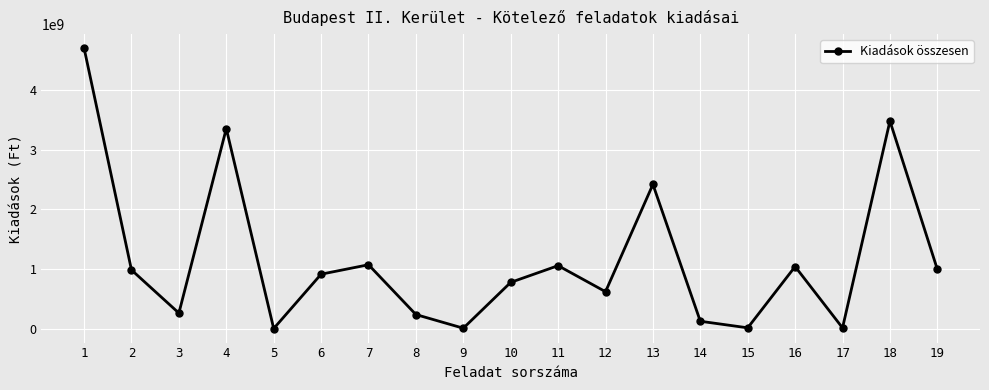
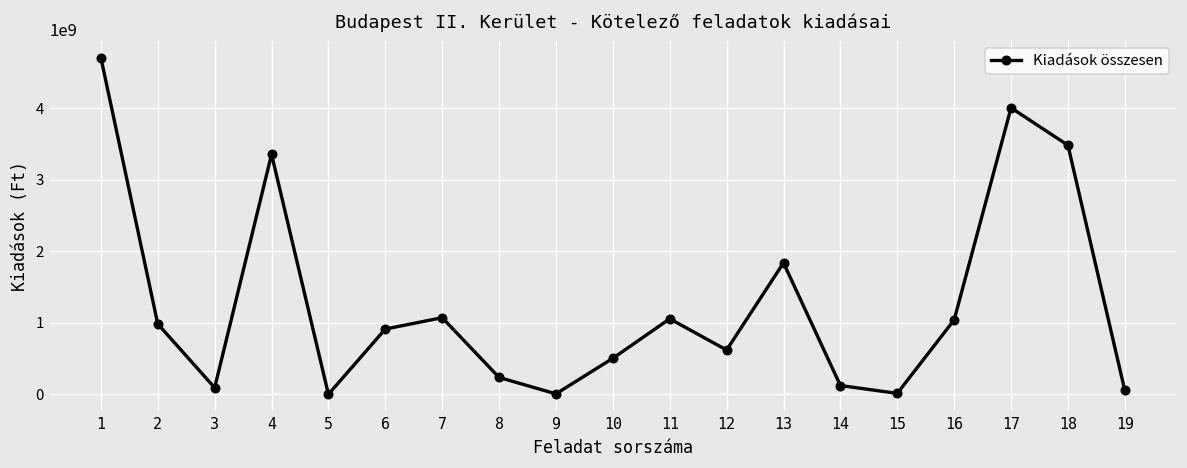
  {
    "1": 4700000000,
    "2": 1000000000,
-   "3": 300000000,
+   "3": 100000000,
    "4": 3400000000,
    "5": 0,
    "6": 900000000,
    "7": 1100000000,
    "8": 200000000,
    "9": 0,
-   "10": 800000000,
+   "10": 500000000,
    "11": 1100000000,
    "12": 600000000,
-   "13": 2400000000,
+   "13": 1800000000,
    "14": 100000000,
    "15": 0,
    "16": 1000000000,
-   "17": 0,
+   "17": 4000000000,
    "18": 3500000000,
-   "19": 1000000000
+   "19": 100000000
  }
